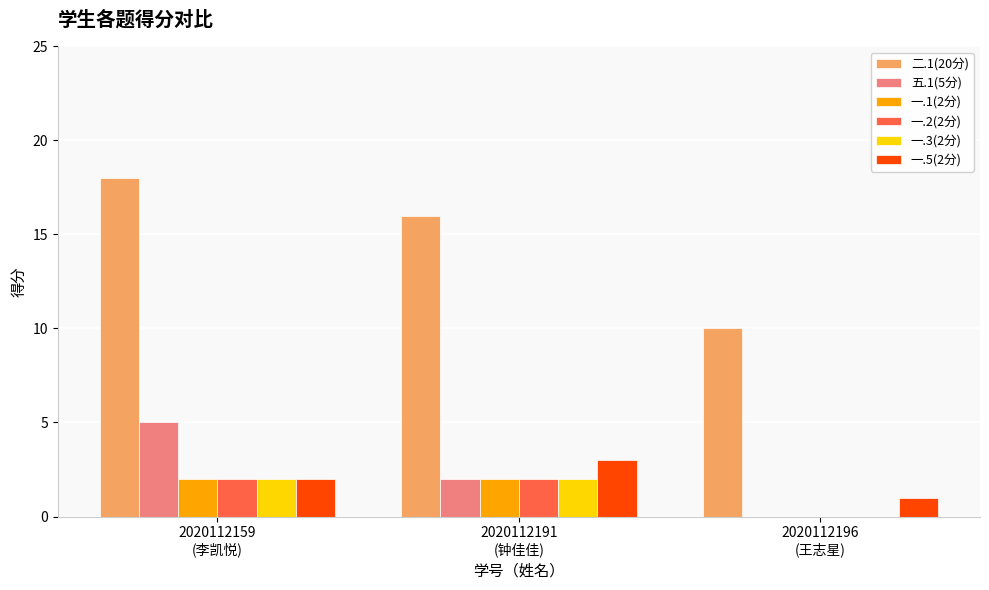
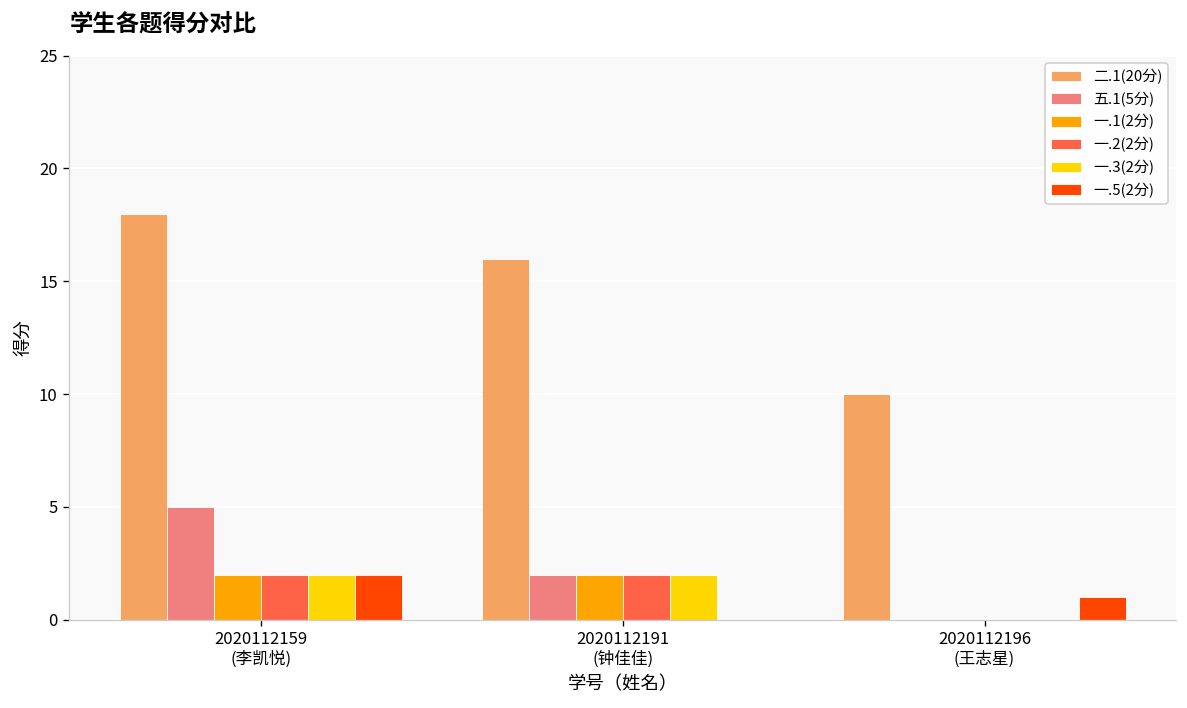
  {
    "一.2(2分)": {
      "2020112159 (李凯悦)": 2,
      "2020112191 (钟佳佳)": 2,
      "2020112196 (王志星)": 0
    },
    "一.5(2分)": {
      "2020112159 (李凯悦)": 2,
-     "2020112191 (钟佳佳)": 3,
+     "2020112191 (钟佳佳)": 0,
      "2020112196 (王志星)": 1
    }
  }
